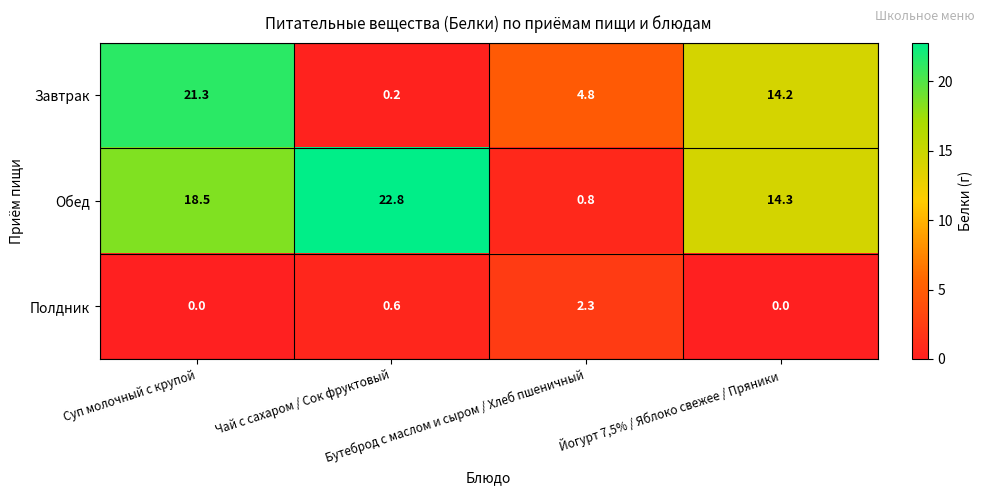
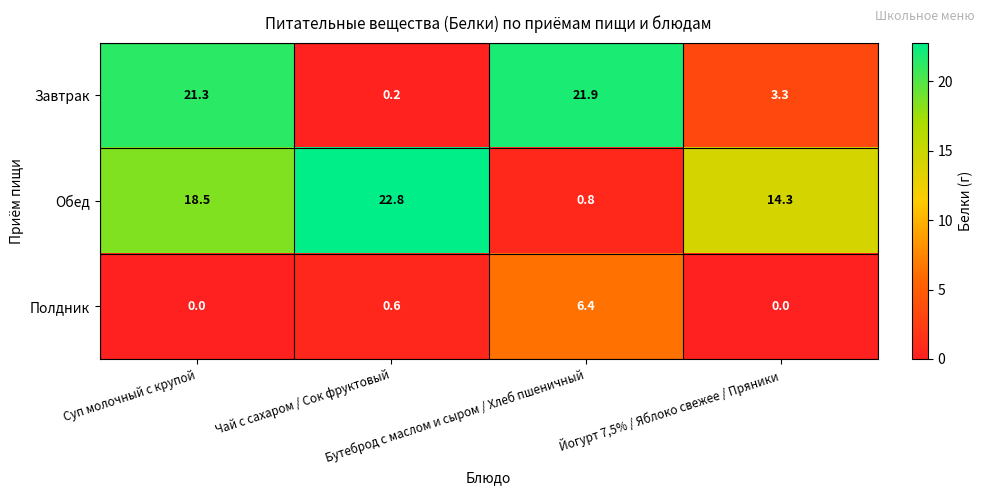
  {
    "Завтрак": {
      "Суп молочный с крупой": 21.3,
      "Чай с сахаром / Сок фруктовый": 0.2,
-     "Бутеброд с маслом и сыром / Хлеб пшеничный": 4.8,
-     "Йогурт 7,5% / Яблоко свежее / Пряники": 14.2
+     "Бутеброд с маслом и сыром / Хлеб пшеничный": 21.9,
+     "Йогурт 7,5% / Яблоко свежее / Пряники": 3.3
    },
    "Обед": {
      "Суп молочный с крупой": 18.5,
      "Чай с сахаром / Сок фруктовый": 22.8,
      "Бутеброд с маслом и сыром / Хлеб пшеничный": 0.8,
      "Йогурт 7,5% / Яблоко свежее / Пряники": 14.3
    },
    "Полдник": {
      "Суп молочный с крупой": 0.0,
      "Чай с сахаром / Сок фруктовый": 0.6,
-     "Бутеброд с маслом и сыром / Хлеб пшеничный": 2.3,
+     "Бутеброд с маслом и сыром / Хлеб пшеничный": 6.4,
      "Йогурт 7,5% / Яблоко свежее / Пряники": 0.0
    }
  }
